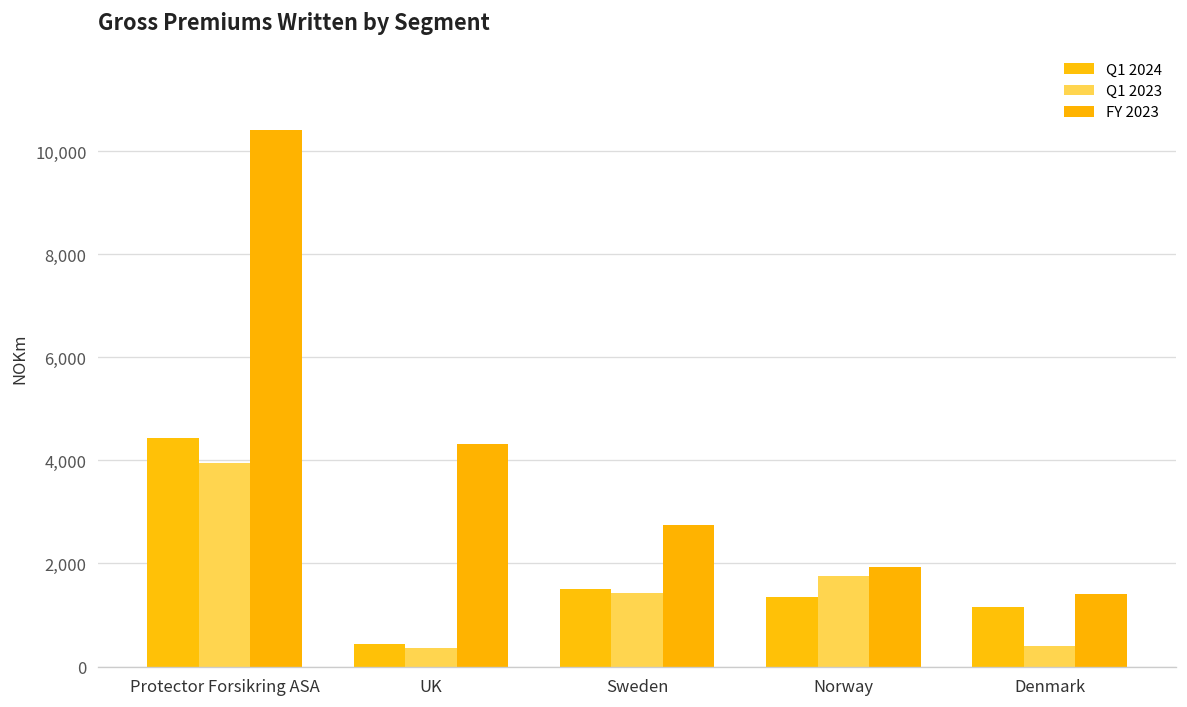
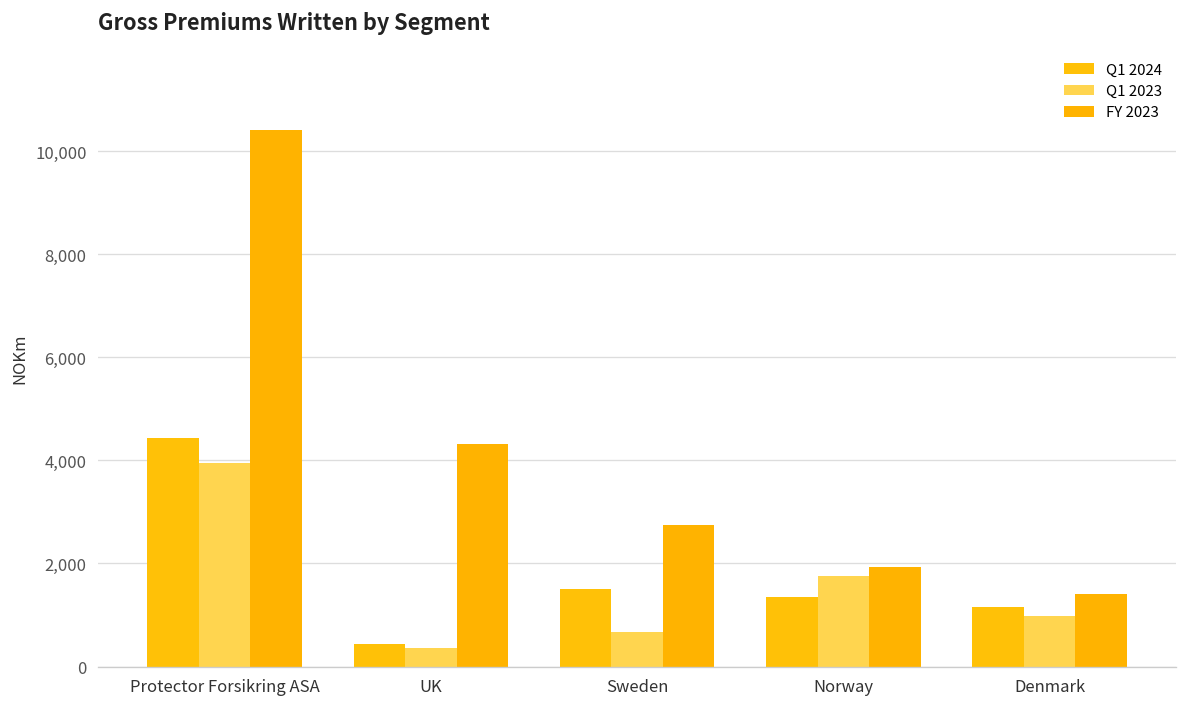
  {
    "Q1 2023": {
      "Protector Forsikring ASA": "3,900",
      "UK": "400",
-     "Sweden": "1,400",
+     "Sweden": "700",
      "Norway": "1,800",
-     "Denmark": "400"
+     "Denmark": "1,000"
    }
  }
